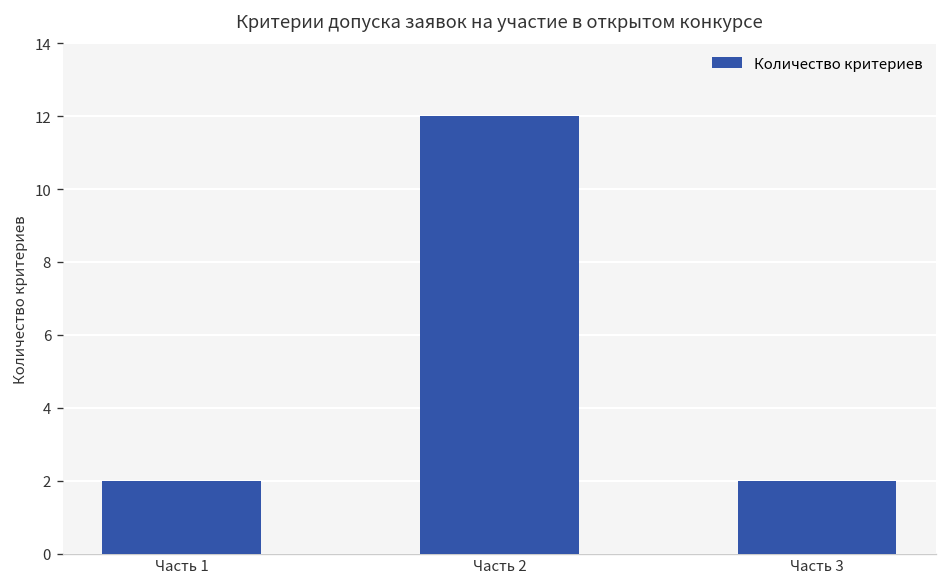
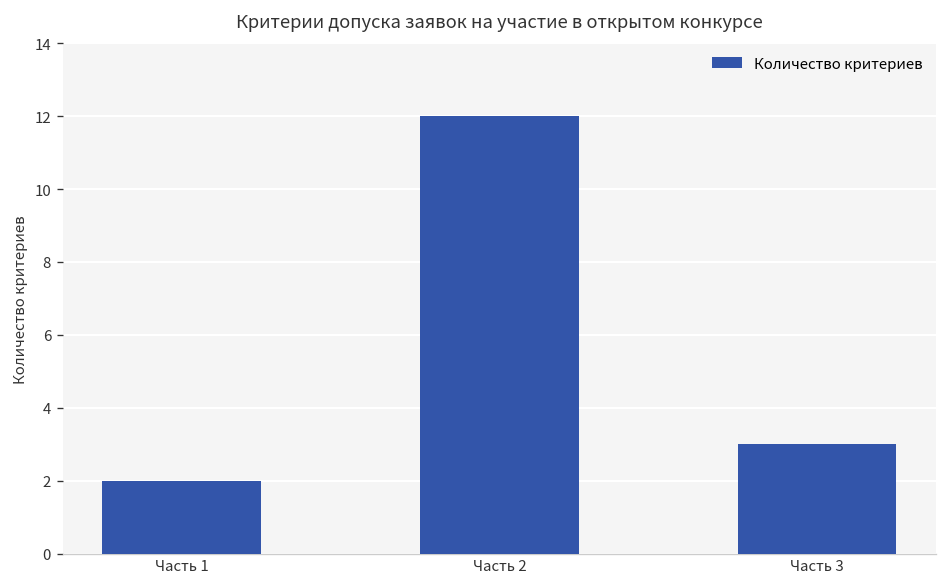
  {
    "Часть 1": 2,
    "Часть 2": 12,
-   "Часть 3": 2
+   "Часть 3": 3
  }
